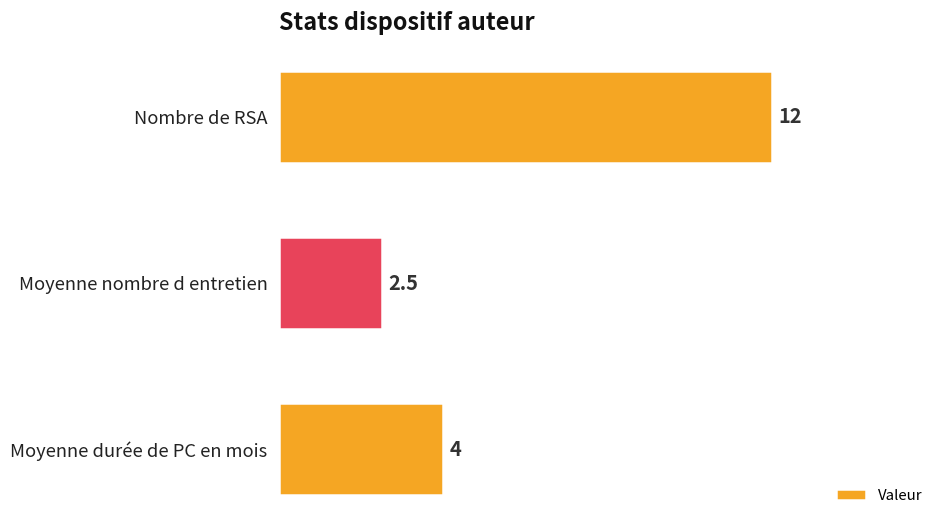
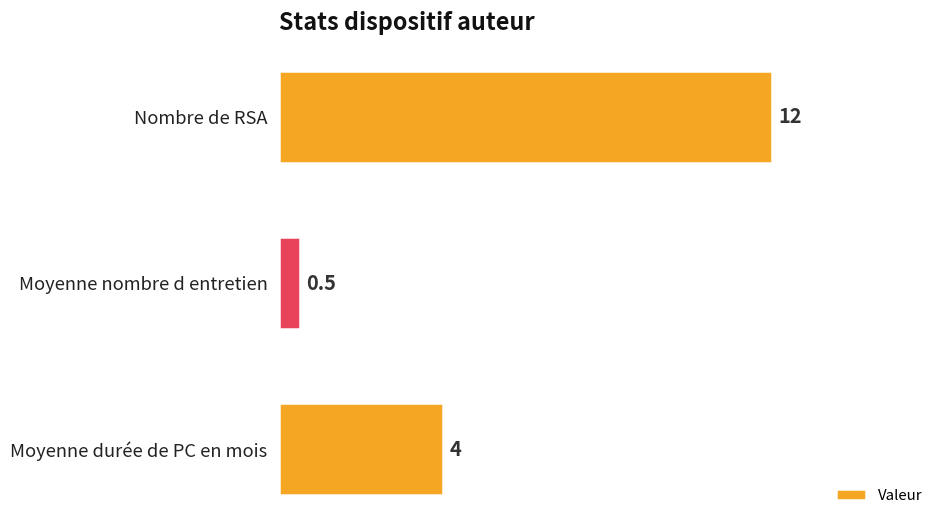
  {
    "Nombre de RSA": 12,
-   "Moyenne nombre d entretien": 2.5,
+   "Moyenne nombre d entretien": 0.5,
    "Moyenne durée de PC en mois": 4
  }
